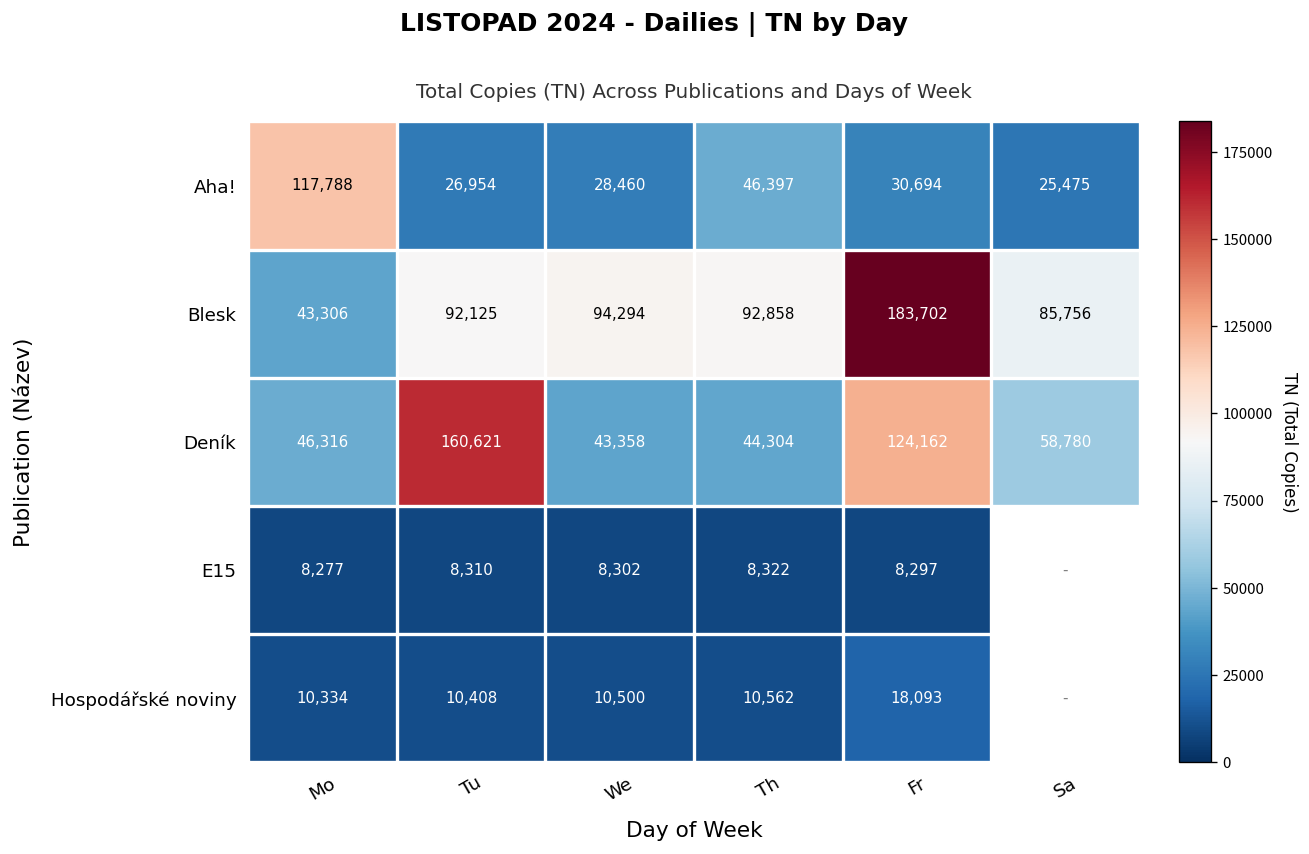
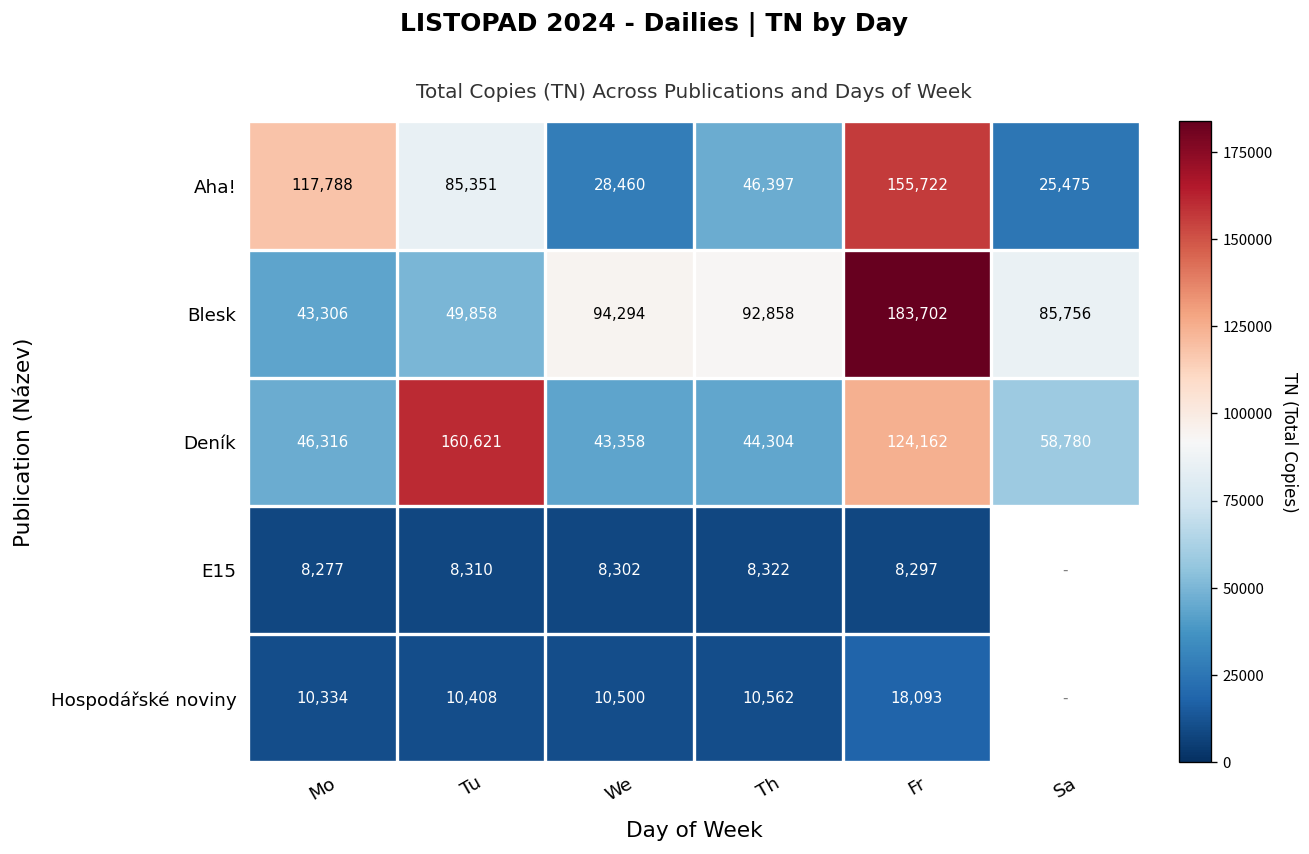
  {
    "Aha!": {
      "Mo": "117,788",
-     "Tu": "26,954",
+     "Tu": "85,351",
      "We": "28,460",
      "Th": "46,397",
-     "Fr": "30,694",
+     "Fr": "155,722",
      "Sa": "25,475"
    },
    "Blesk": {
      "Mo": "43,306",
-     "Tu": "92,125",
+     "Tu": "49,858",
      "We": "94,294",
      "Th": "92,858",
      "Fr": "183,702",
      "Sa": "85,756"
    },
    "Deník": {
      "Mo": "46,316",
      "Tu": "160,621",
      "We": "43,358",
      "Th": "44,304",
      "Fr": "124,162",
      "Sa": "58,780"
    },
    "E15": {
      "Mo": "8,277",
      "Tu": "8,310",
      "We": "8,302",
      "Th": "8,322",
      "Fr": "8,297"
    },
    "Hospodářské noviny": {
      "Mo": "10,334",
      "Tu": "10,408",
      "We": "10,500",
      "Th": "10,562",
      "Fr": "18,093"
    }
  }
